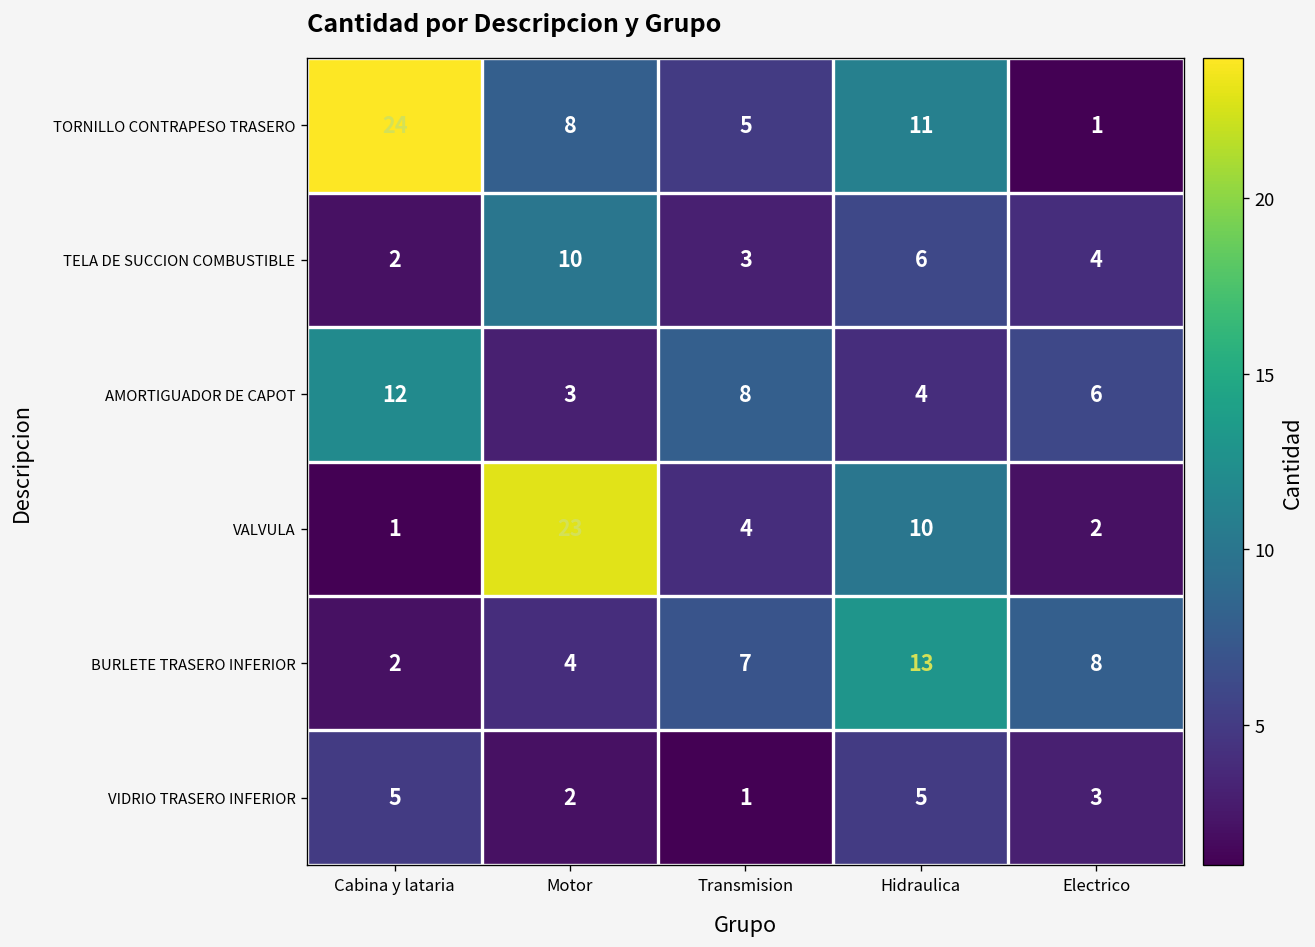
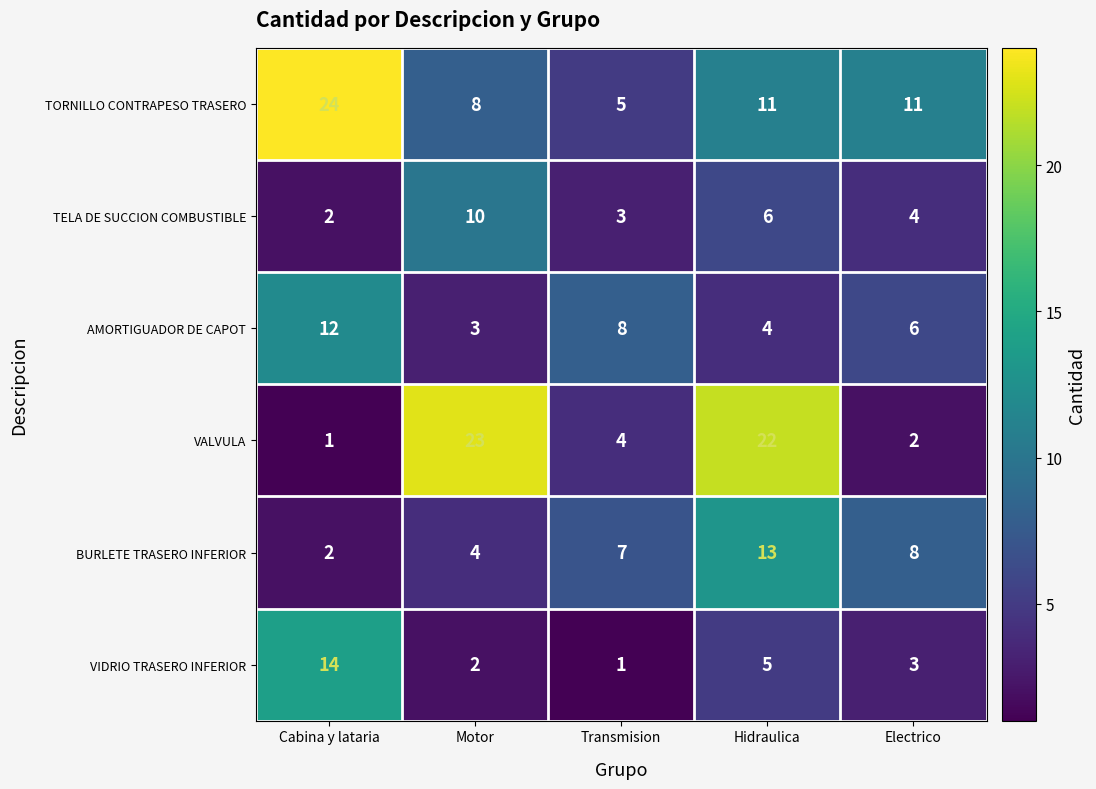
  {
    "TORNILLO CONTRAPESO TRASERO": {
      "Cabina y lataria": 24,
      "Motor": 8,
      "Transmision": 5,
      "Hidraulica": 11,
-     "Electrico": 1
+     "Electrico": 11
    },
    "TELA DE SUCCION COMBUSTIBLE": {
      "Cabina y lataria": 2,
      "Motor": 10,
      "Transmision": 3,
      "Hidraulica": 6,
      "Electrico": 4
    },
    "AMORTIGUADOR DE CAPOT": {
      "Cabina y lataria": 12,
      "Motor": 3,
      "Transmision": 8,
      "Hidraulica": 4,
      "Electrico": 6
    },
    "VALVULA": {
      "Cabina y lataria": 1,
      "Motor": 23,
      "Transmision": 4,
-     "Hidraulica": 10,
+     "Hidraulica": 22,
      "Electrico": 2
    },
    "BURLETE TRASERO INFERIOR": {
      "Cabina y lataria": 2,
      "Motor": 4,
      "Transmision": 7,
      "Hidraulica": 13,
      "Electrico": 8
    },
    "VIDRIO TRASERO INFERIOR": {
-     "Cabina y lataria": 5,
+     "Cabina y lataria": 14,
      "Motor": 2,
      "Transmision": 1,
      "Hidraulica": 5,
      "Electrico": 3
    }
  }
